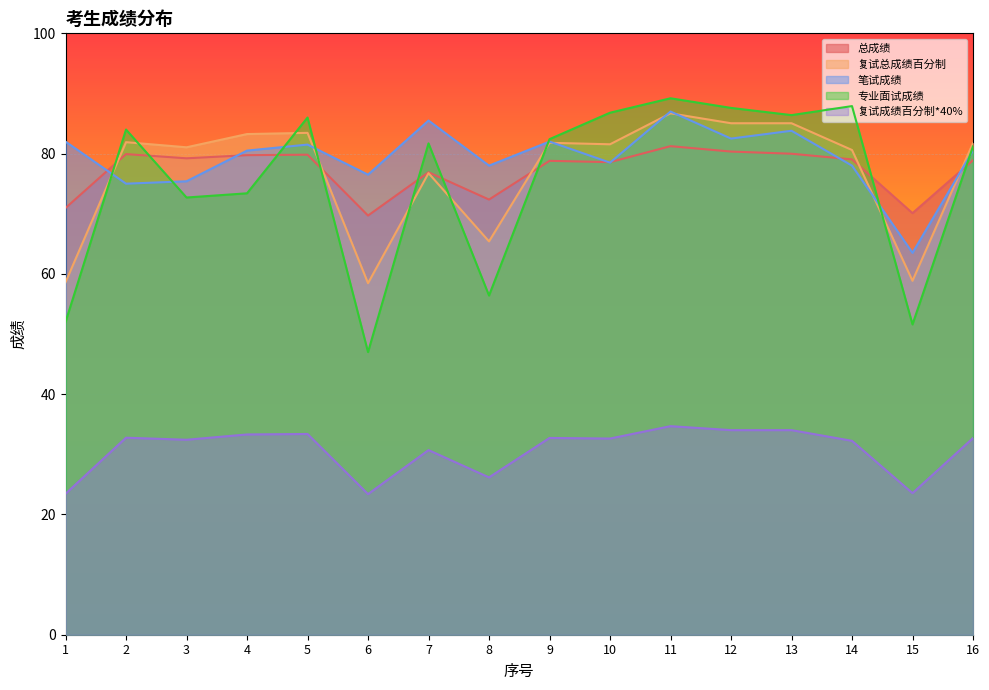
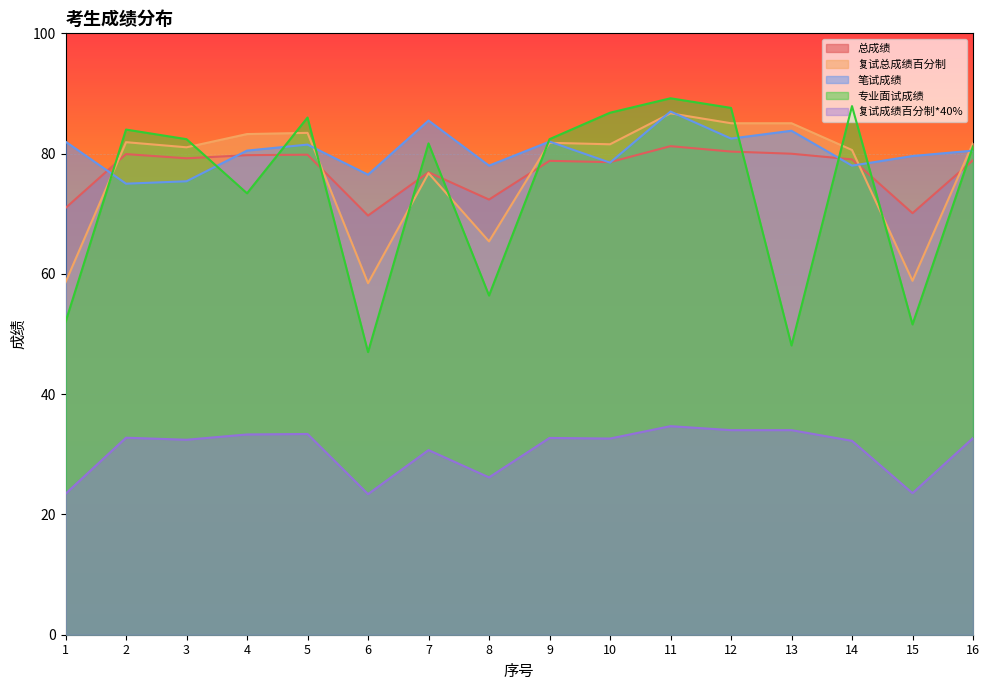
  {
    "笔试成绩": {
      "1": 82,
      "2": 75,
      "3": 75,
      "4": 81,
      "5": 82,
      "6": 77,
      "7": 86,
      "8": 78,
      "12": 83,
      "13": 84,
      "14": 78,
-     "15": 64,
+     "15": 80,
      "16": 81
    },
    "专业面试成绩": {
      "1": 52,
      "2": 84,
-     "3": 73,
+     "3": 82,
      "4": 73,
      "5": 86,
      "6": 47,
      "7": 82,
      "8": 56,
      "10": 87,
      "11": 89,
      "12": 88,
-     "13": 86,
+     "13": 48,
      "15": 52,
      "16": 81
    },
    "复试成绩百分制*40%": {
      "1": 23,
      "2": 33,
      "3": 32,
      "4": 33,
      "5": 33,
      "6": 23,
      "7": 31,
      "8": 26,
      "9": 33,
      "10": 33,
      "11": 35,
      "12": 34,
      "13": 34,
      "14": 32,
      "15": 24,
      "16": 33
    }
  }
